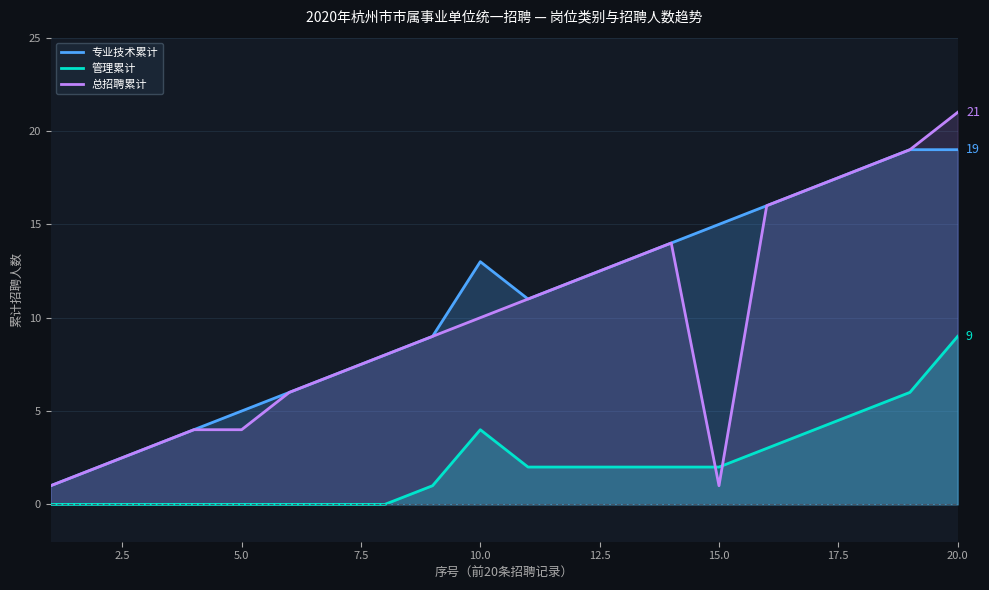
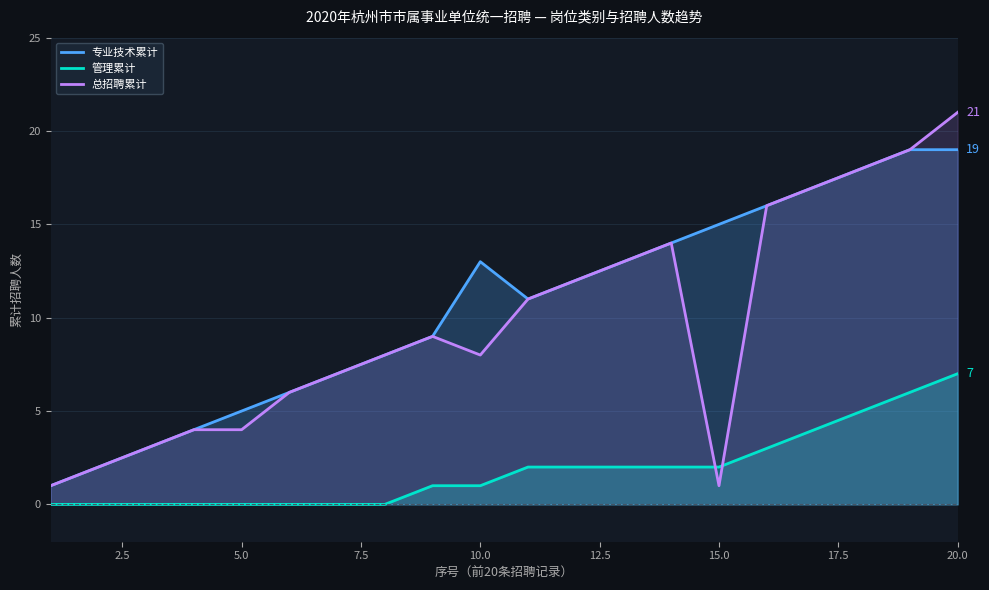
  {
    "专业技术累计": {
      "20.0": 19
    },
    "管理累计": {
-     "10.0": 4,
-     "20.0": 9
+     "10.0": 1,
+     "20.0": 7
    },
    "总招聘累计": {
      "5.0": 4,
-     "10.0": 10,
+     "10.0": 8,
      "15.0": 1
    }
  }
